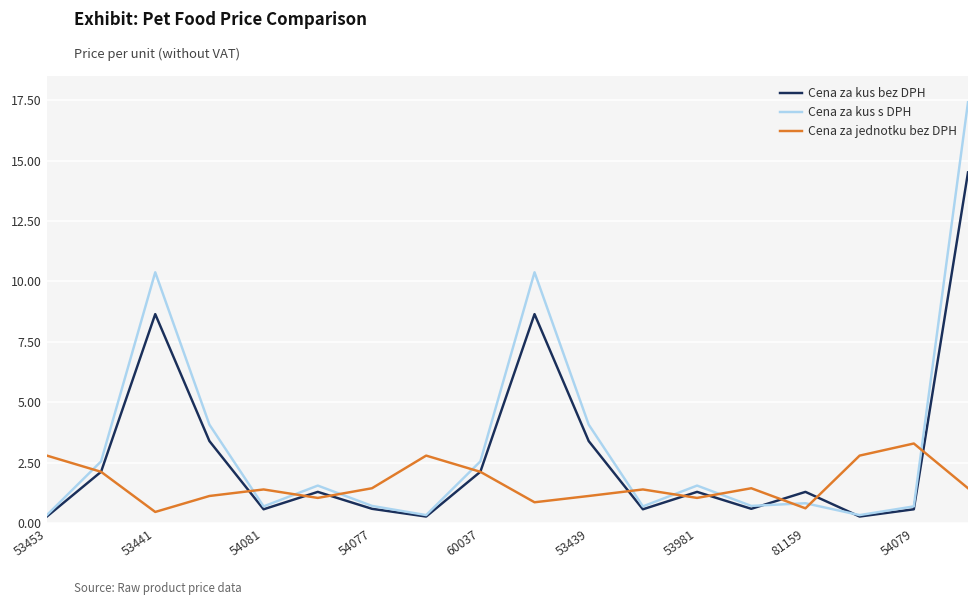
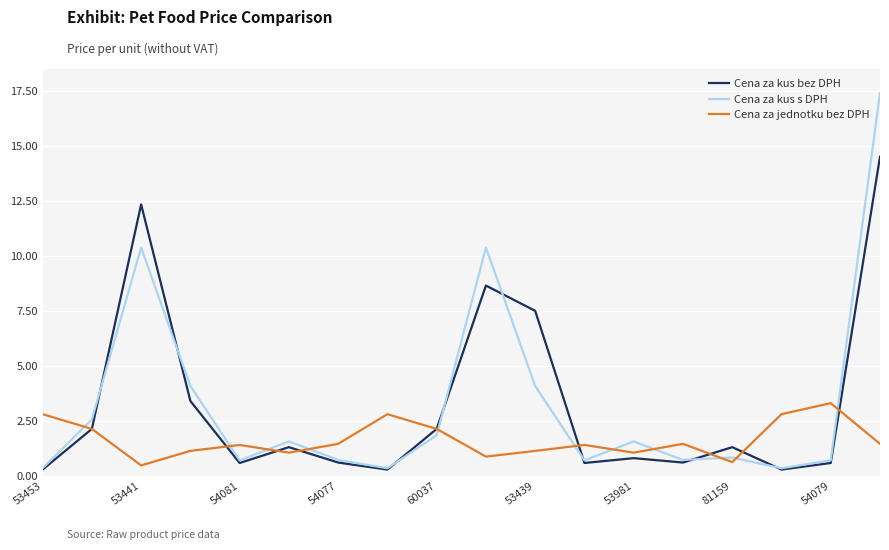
  {
    "Cena za kus bez DPH": {
-     "53441": 8.7,
+     "53441": 12.3,
      "54081": 0.6,
      "54077": 0.6,
-     "53439": 3.4,
-     "53981": 1.3,
+     "53439": 7.5,
+     "53981": 0.8,
      "81159": 1.3,
      "54079": 0.6
    },
    "Cena za kus s DPH": {
      "53441": 10.4,
      "54081": 0.7,
      "54077": 0.7,
-     "60037": 2.6,
+     "60037": 1.8,
      "53439": 4.1,
      "53981": 1.6,
      "81159": 0.8,
      "54079": 0.7
    },
    "Cena za jednotku bez DPH": {
      "53453": 2.8,
      "53441": 0.5,
      "54081": 1.4,
      "54077": 1.5,
      "53439": 1.1,
      "53981": 1.1,
      "81159": 0.6,
      "54079": 3.3
    }
  }
